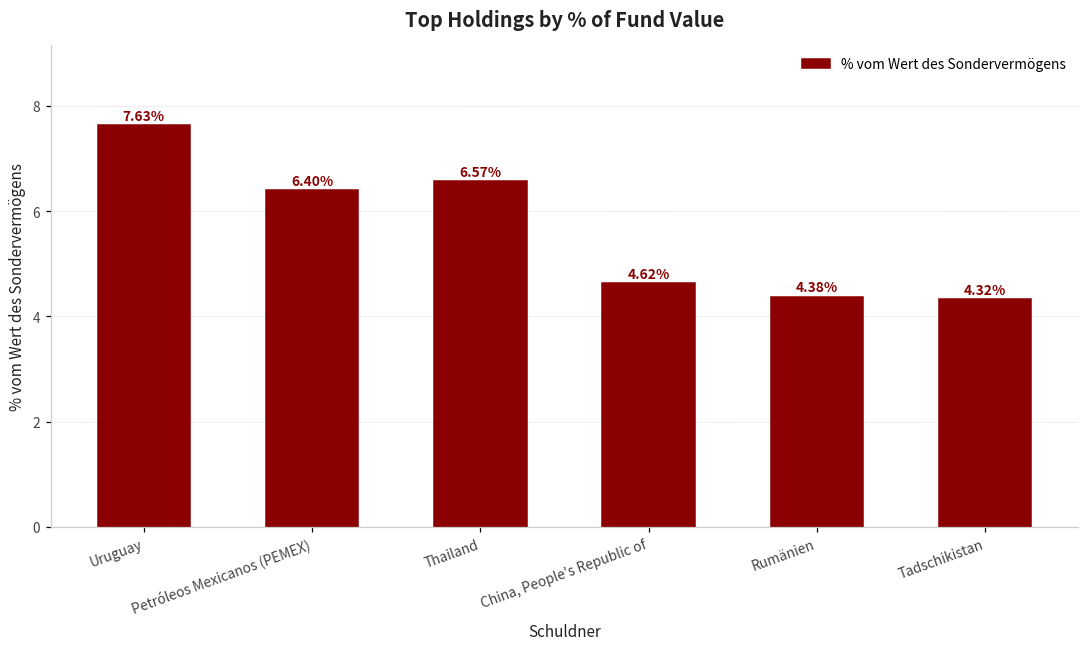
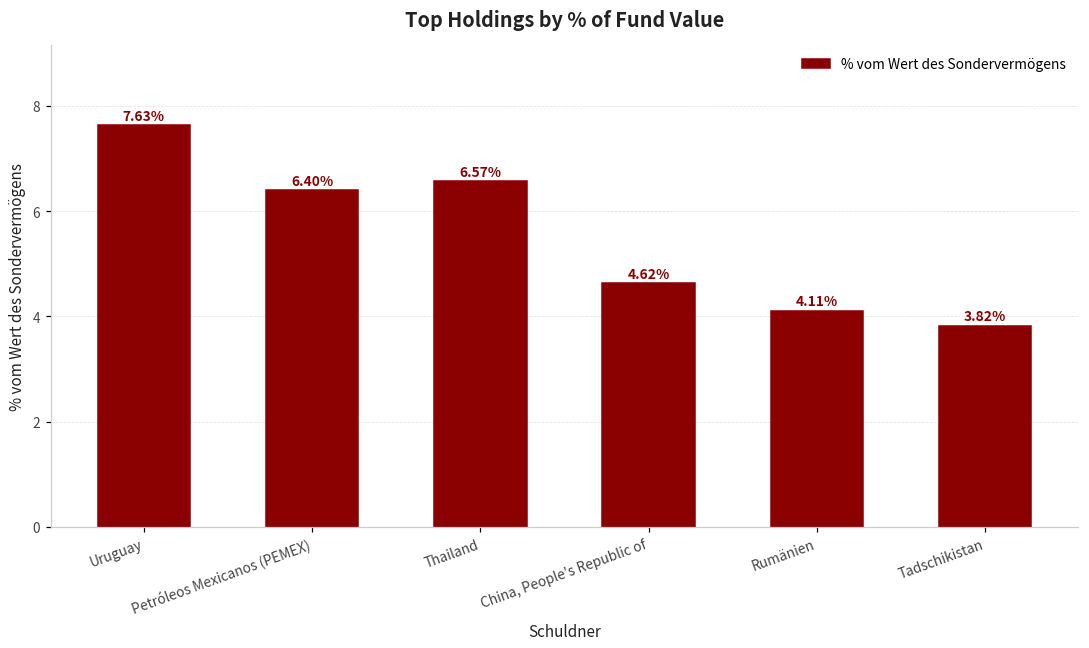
  {
    "Uruguay": "7.63%",
    "Petróleos Mexicanos (PEMEX)": "6.40%",
    "Thailand": "6.57%",
    "China, People's Republic of": "4.62%",
-   "Rumänien": "4.38%",
-   "Tadschikistan": "4.32%"
+   "Rumänien": "4.11%",
+   "Tadschikistan": "3.82%"
  }
